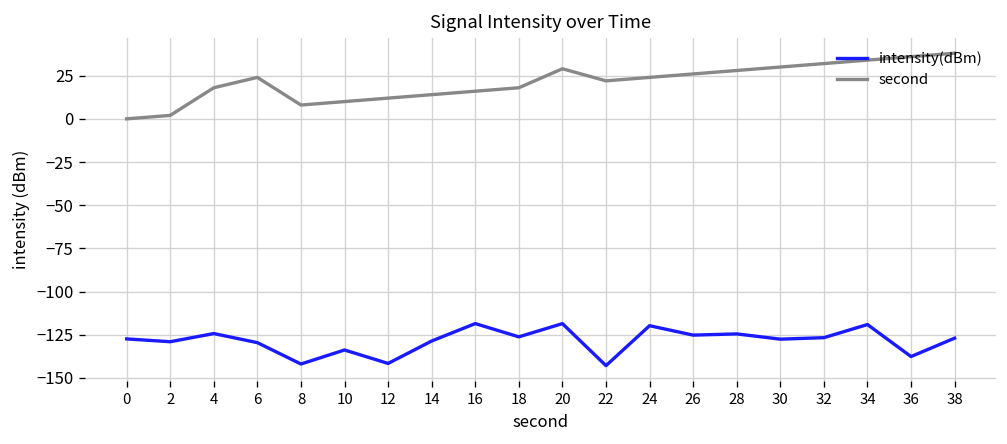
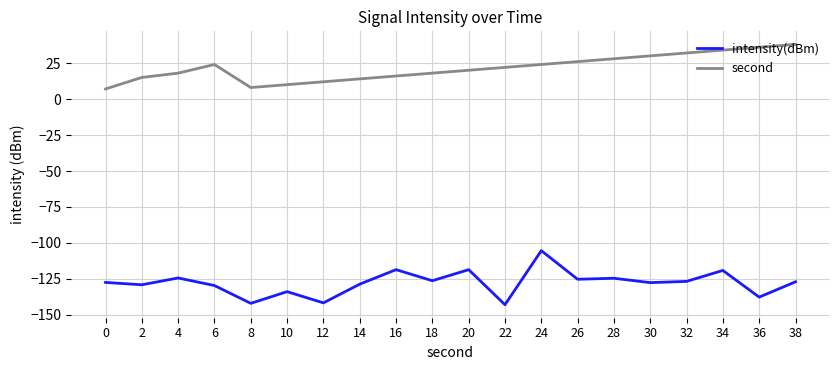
  {
    "intensity(dBm)": {
      "0": -127,
      "2": -129,
      "4": -124,
      "6": -130,
      "8": -142,
      "10": -134,
      "12": -142,
      "14": -129,
      "16": -119,
      "18": -126,
      "20": -119,
      "22": -143,
-     "24": -120,
+     "24": -105,
      "26": -125,
      "28": -125,
      "30": -128,
      "32": -127,
      "34": -119,
      "36": -138,
      "38": -127
    },
    "second": {
-     "0": 0,
-     "2": 2,
+     "0": 7,
+     "2": 15,
      "4": 18,
      "6": 24,
      "8": 8,
      "10": 10,
      "12": 12,
      "14": 14,
      "16": 16,
      "18": 18,
-     "20": 29,
+     "20": 20,
      "22": 22,
      "24": 24,
      "26": 26,
      "28": 28,
      "30": 30,
      "32": 32,
      "34": 34,
      "36": 36,
      "38": 38
    }
  }
